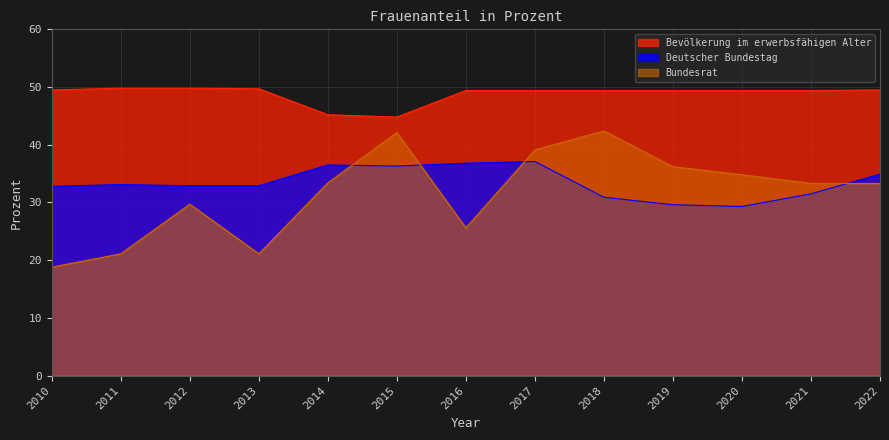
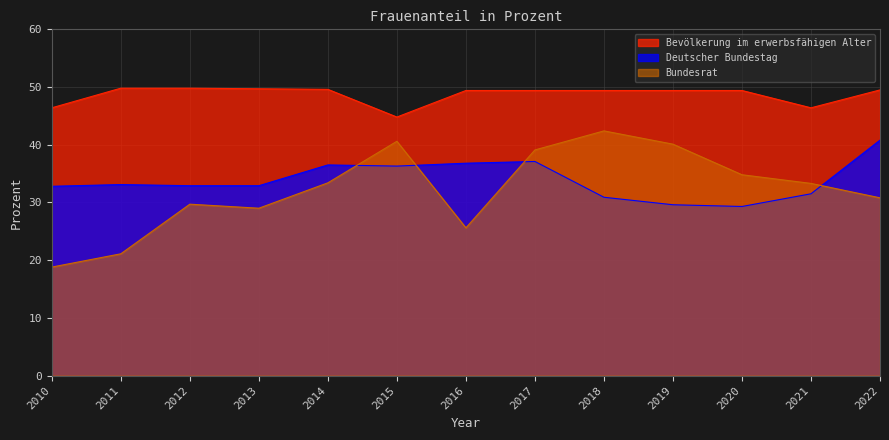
  {
    "Bevölkerung im erwerbsfähigen Alter": {
-     "2010": 50,
+     "2010": 46,
      "2011": 50,
      "2012": 50,
      "2013": 50,
-     "2014": 45,
+     "2014": 50,
      "2015": 45,
      "2016": 49,
      "2017": 49,
      "2018": 49,
      "2019": 49,
      "2020": 49,
-     "2021": 49,
+     "2021": 46,
      "2022": 50
    },
    "Deutscher Bundestag": {
      "2010": 33,
      "2011": 33,
      "2012": 33,
      "2013": 33,
      "2014": 37,
      "2015": 36,
      "2016": 37,
      "2017": 37,
      "2018": 31,
      "2019": 30,
      "2020": 29,
      "2021": 32,
-     "2022": 35
+     "2022": 41
    },
    "Bundesrat": {
      "2010": 19,
      "2011": 21,
      "2012": 30,
-     "2013": 21,
+     "2013": 29,
      "2014": 33,
-     "2015": 42,
+     "2015": 41,
      "2016": 26,
      "2017": 39,
      "2018": 42,
-     "2019": 36,
+     "2019": 40,
      "2020": 35,
      "2021": 33,
-     "2022": 33
+     "2022": 31
    }
  }
